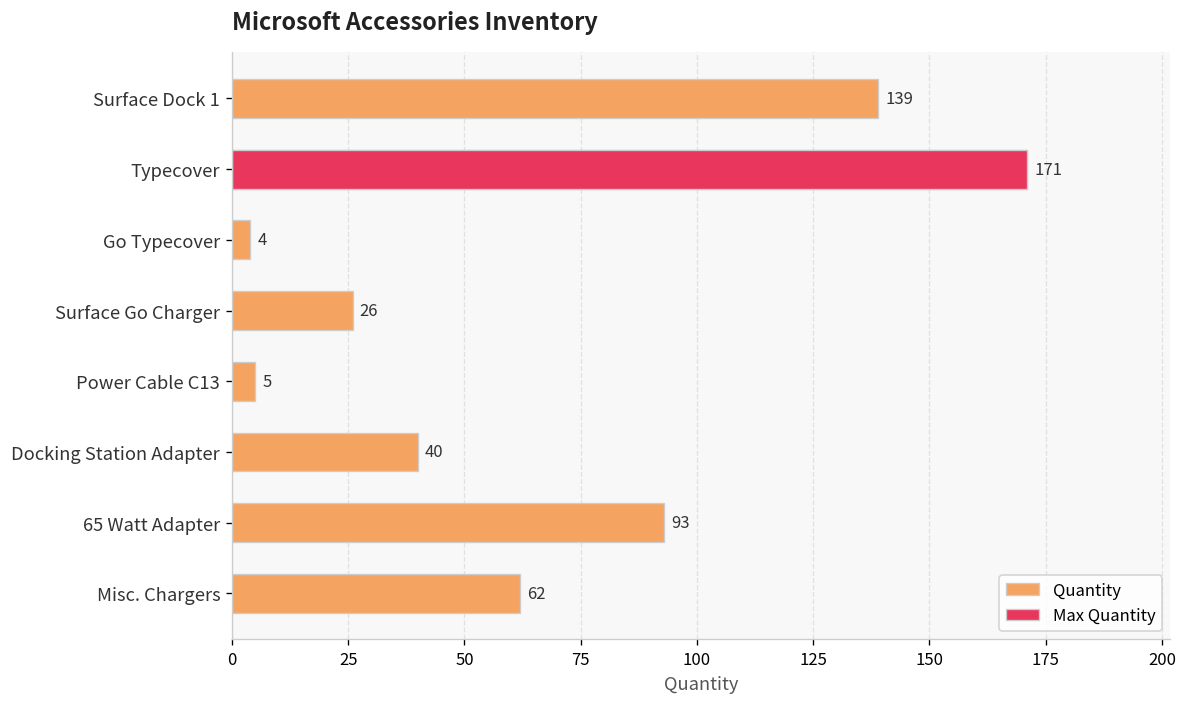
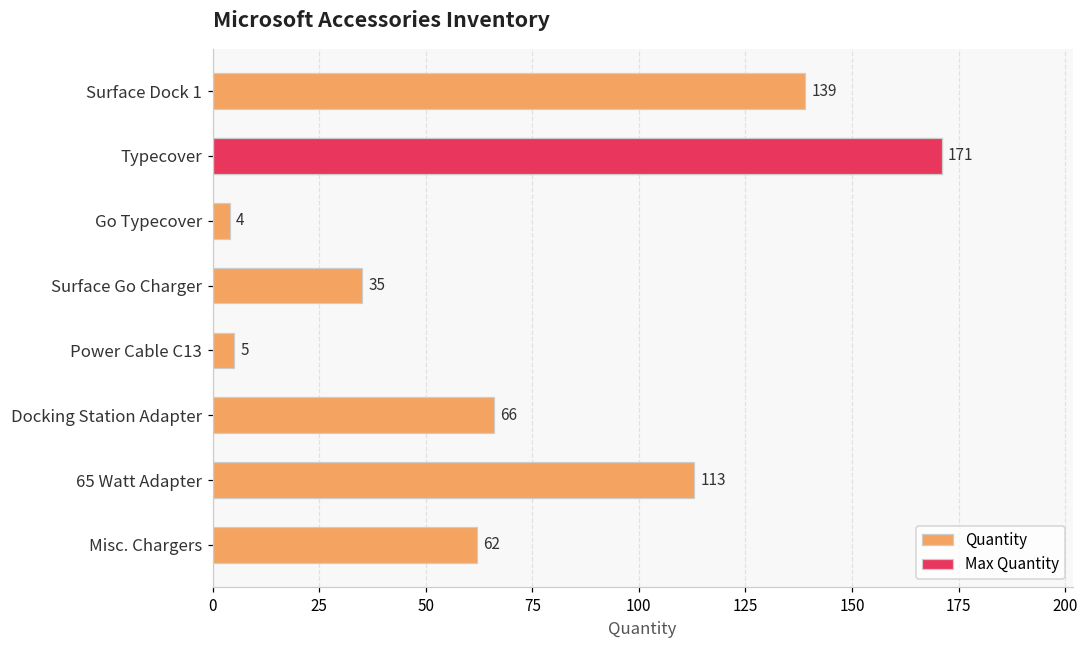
  {
    "Quantity": {
      "Surface Dock 1": 139,
      "Typecover": 171,
      "Go Typecover": 4,
-     "Surface Go Charger": 26,
+     "Surface Go Charger": 35,
      "Power Cable C13": 5,
-     "Docking Station Adapter": 40,
-     "65 Watt Adapter": 93,
+     "Docking Station Adapter": 66,
+     "65 Watt Adapter": 113,
      "Misc. Chargers": 62
    },
    "Max Quantity": {
      "Typecover": 171
    }
  }
